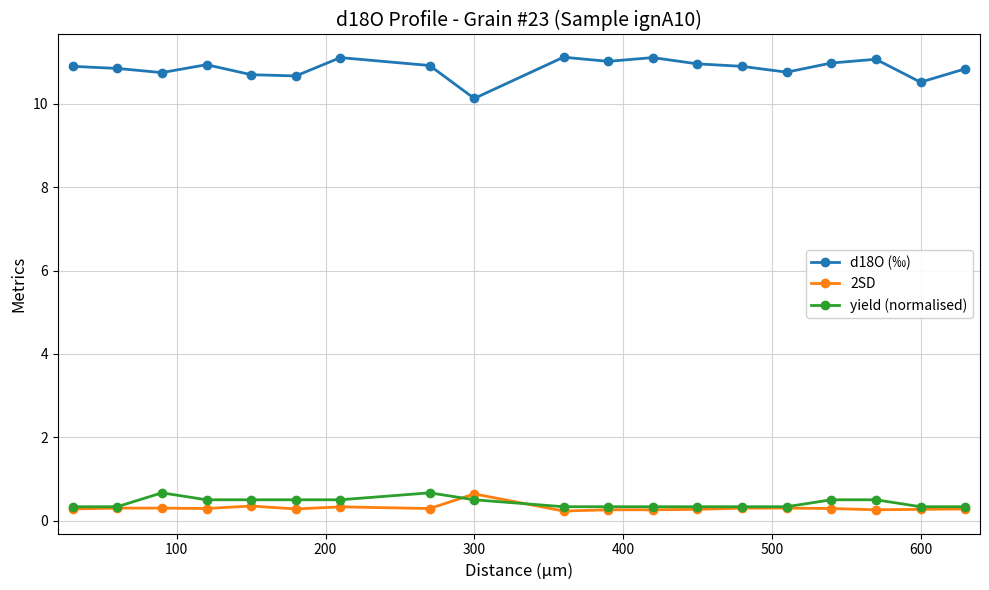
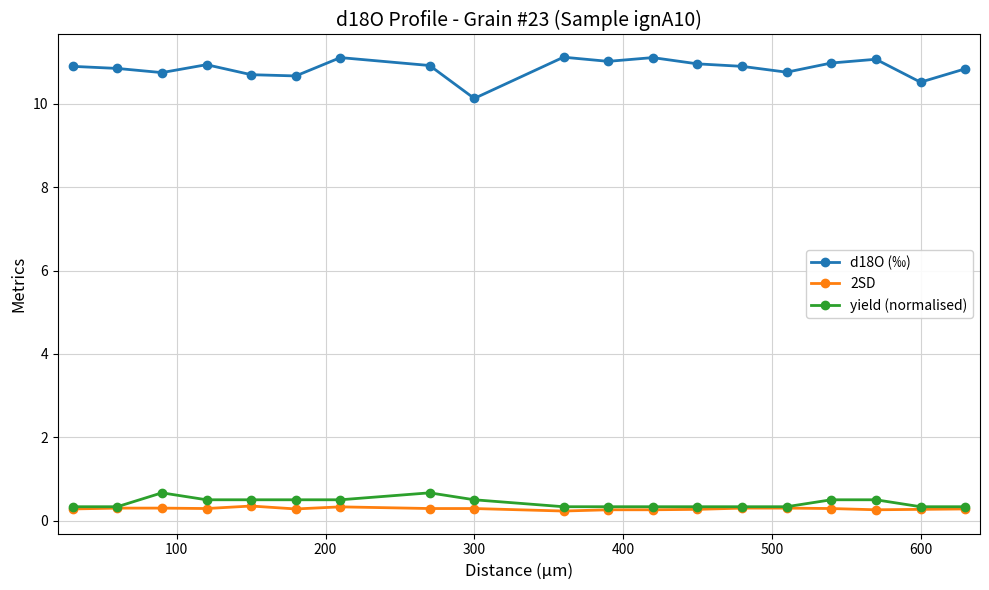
  {
    "d18O (‰)": {
      "300": 10.1,
      "600": 10.5
    },
    "2SD": {
-     "300": 0.6,
+     "300": 0.3,
      "600": 0.3
    },
    "yield (normalised)": {
      "300": 0.5,
      "600": 0.3
    }
  }
